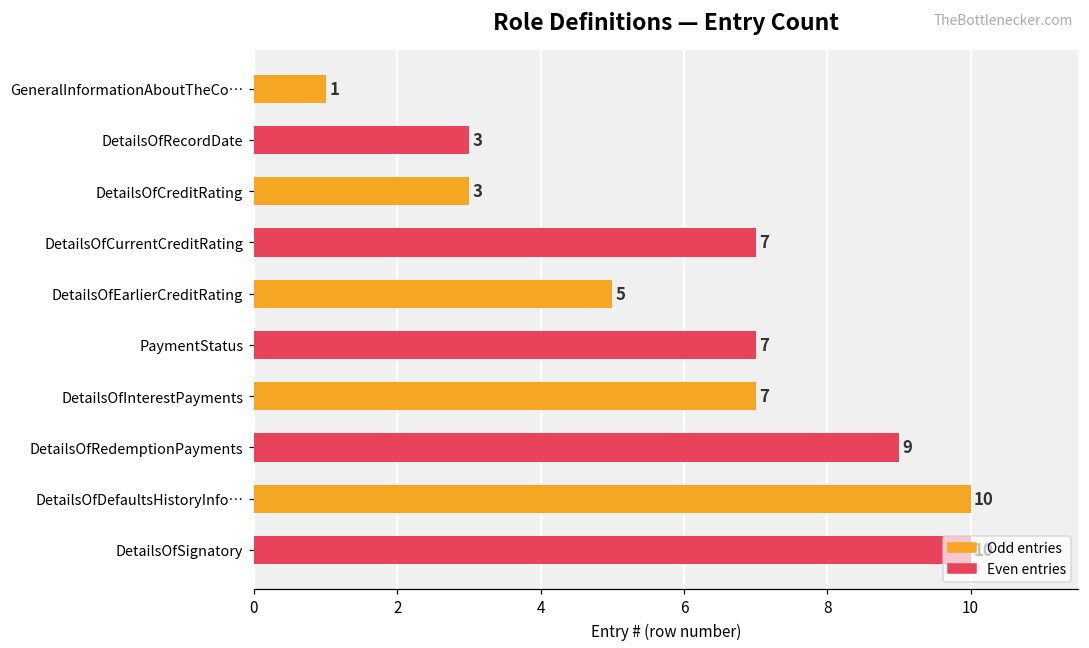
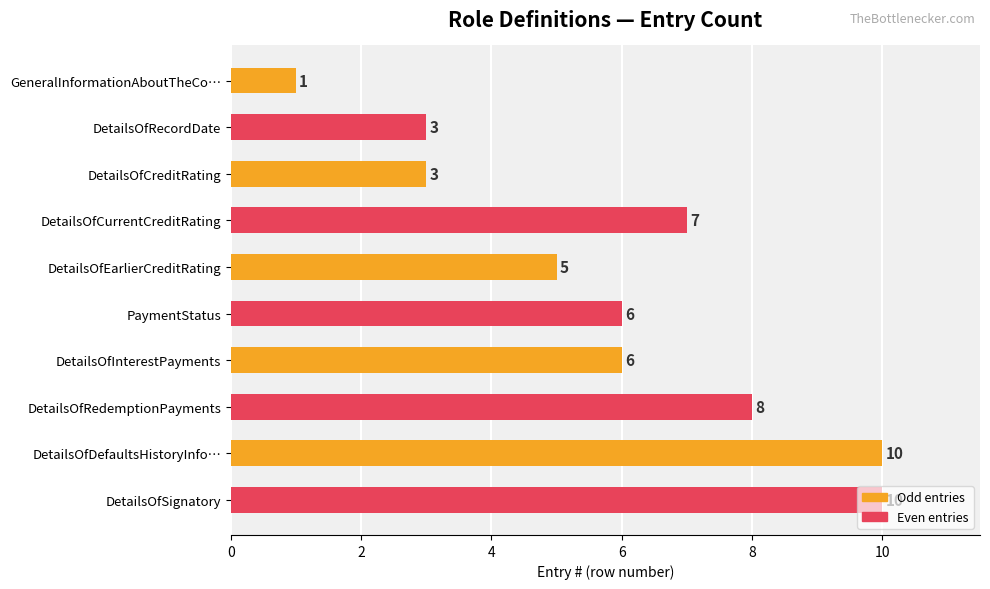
  {
    "GeneralInformationAboutTheCo…": 1,
    "DetailsOfRecordDate": 3,
    "DetailsOfCreditRating": 3,
    "DetailsOfCurrentCreditRating": 7,
    "DetailsOfEarlierCreditRating": 5,
-   "PaymentStatus": 7,
-   "DetailsOfInterestPayments": 7,
-   "DetailsOfRedemptionPayments": 9,
+   "PaymentStatus": 6,
+   "DetailsOfInterestPayments": 6,
+   "DetailsOfRedemptionPayments": 8,
    "DetailsOfDefaultsHistoryInfo…": 10
  }
